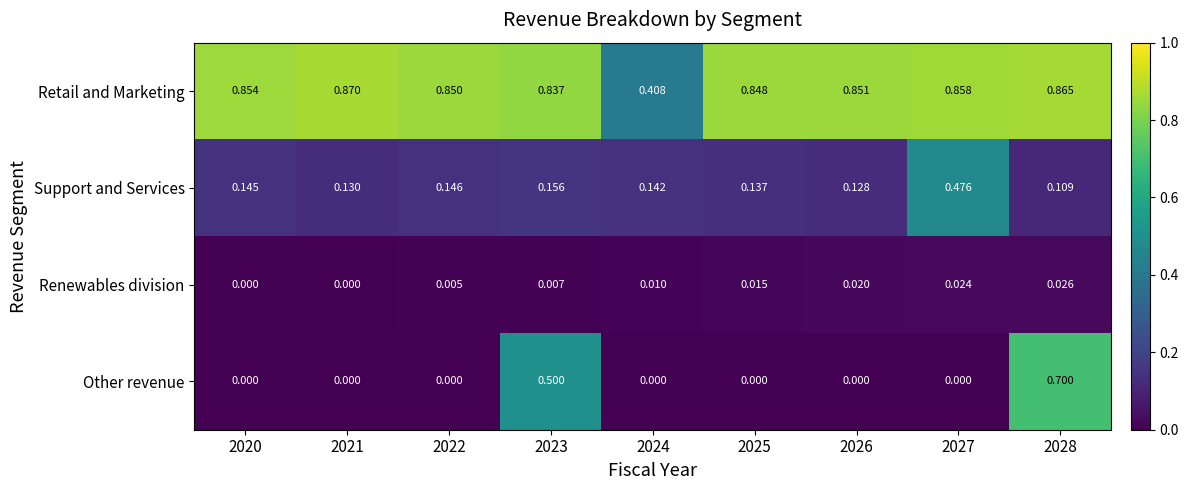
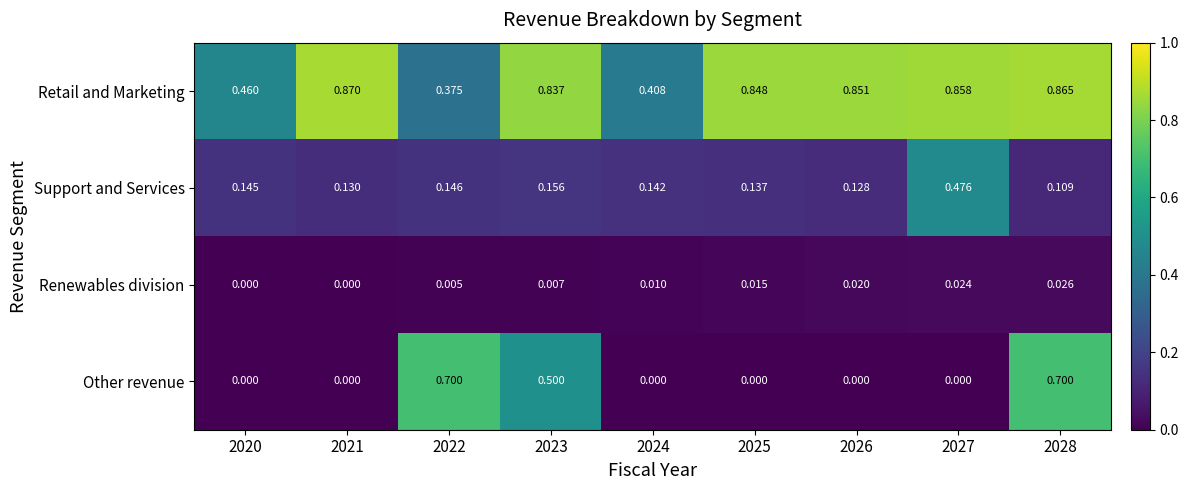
  {
    "Retail and Marketing": {
-     "2020": 0.854,
+     "2020": 0.460,
      "2021": 0.870,
-     "2022": 0.850,
+     "2022": 0.375,
      "2023": 0.837,
      "2024": 0.408,
      "2025": 0.848,
      "2026": 0.851,
      "2027": 0.858,
      "2028": 0.865
    },
    "Support and Services": {
      "2020": 0.145,
      "2021": 0.130,
      "2022": 0.146,
      "2023": 0.156,
      "2024": 0.142,
      "2025": 0.137,
      "2026": 0.128,
      "2027": 0.476,
      "2028": 0.109
    },
    "Renewables division": {
      "2020": 0.000,
      "2021": 0.000,
      "2022": 0.005,
      "2023": 0.007,
      "2024": 0.010,
      "2025": 0.015,
      "2026": 0.020,
      "2027": 0.024,
      "2028": 0.026
    },
    "Other revenue": {
      "2020": 0.000,
      "2021": 0.000,
-     "2022": 0.000,
+     "2022": 0.700,
      "2023": 0.500,
      "2024": 0.000,
      "2025": 0.000,
      "2026": 0.000,
      "2027": 0.000,
      "2028": 0.700
    }
  }
